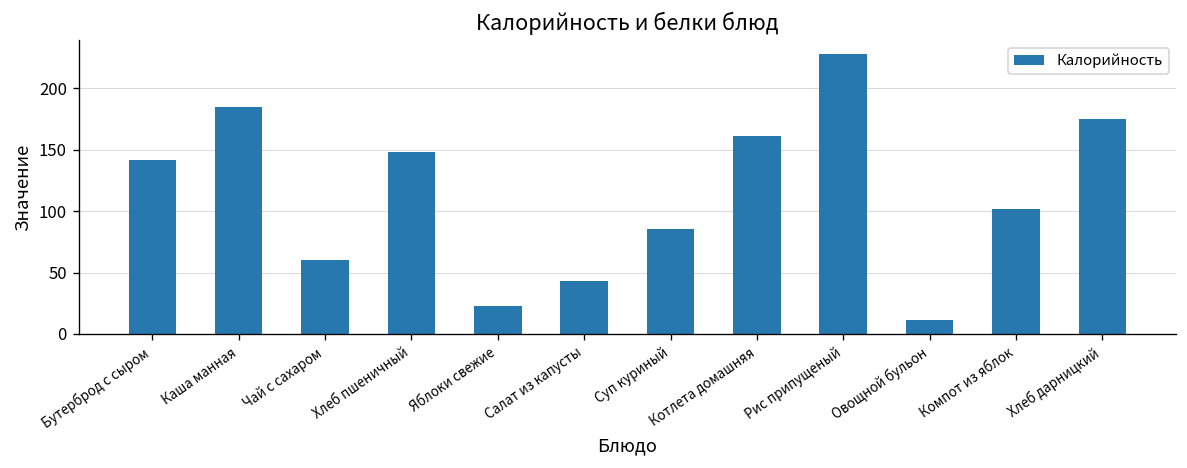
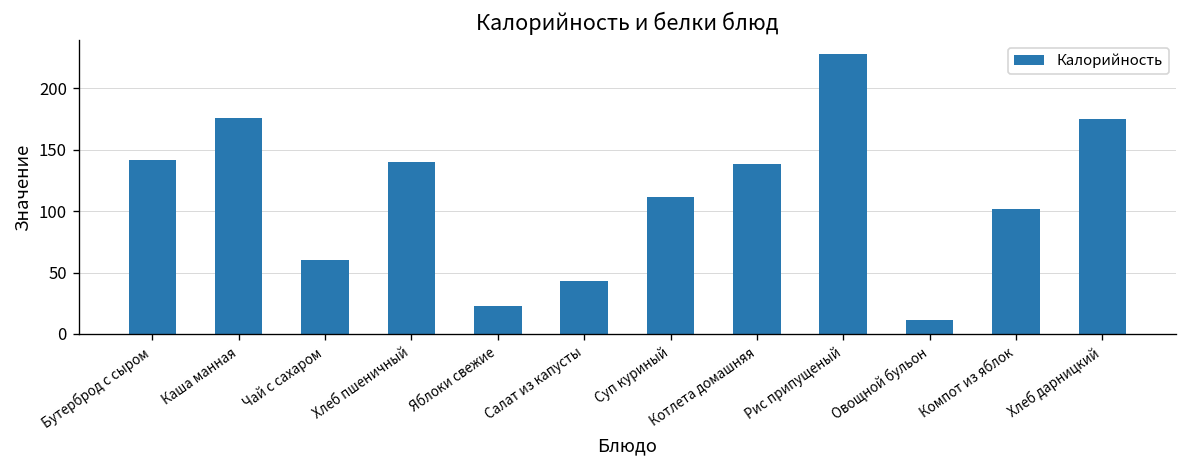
  {
    "Бутерброд с сыром": 142,
-   "Каша манная": 185,
+   "Каша манная": 176,
    "Чай с сахаром": 60,
-   "Хлеб пшеничный": 148,
+   "Хлеб пшеничный": 140,
    "Яблоки свежие": 23,
    "Салат из капусты": 44,
-   "Суп куриный": 86,
-   "Котлета домашняя": 161,
+   "Суп куриный": 111,
+   "Котлета домашняя": 138,
    "Рис припущеный": 228,
    "Овощной бульон": 11,
    "Компот из яблок": 102,
    "Хлеб дарницкий": 175
  }
